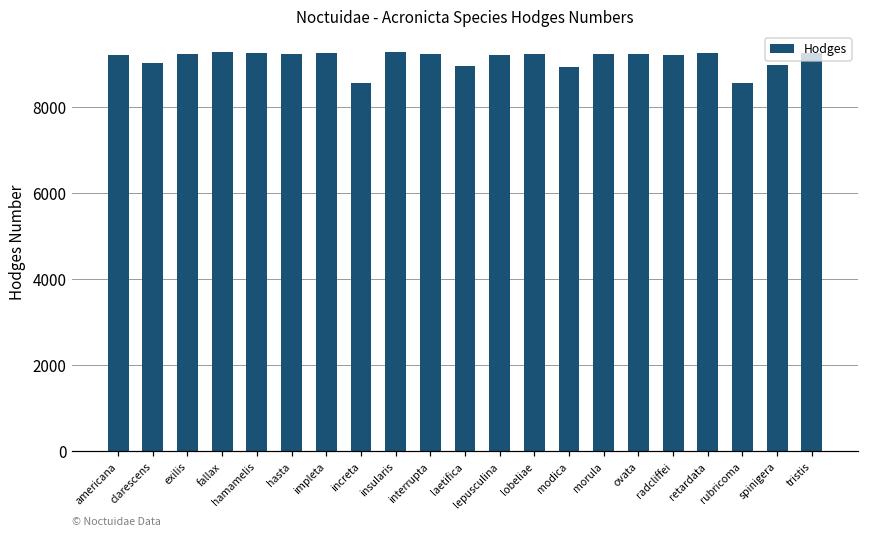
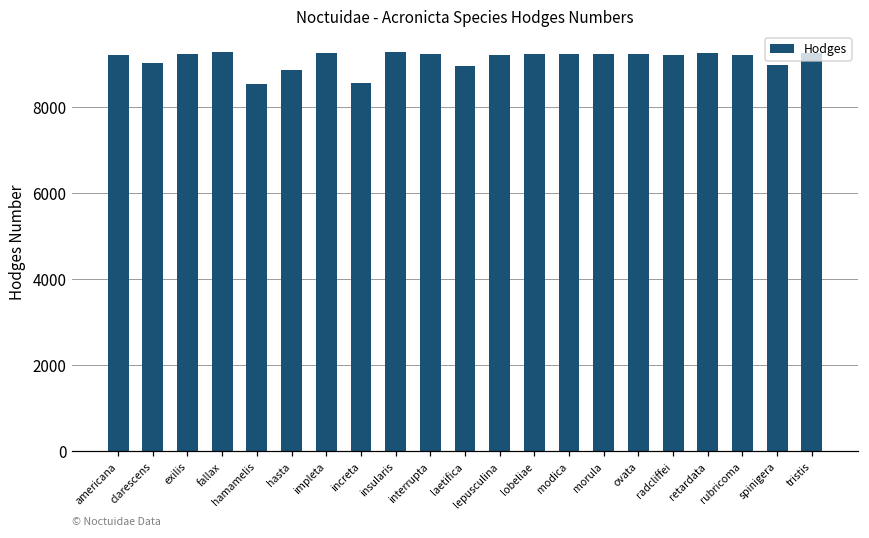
  {
    "americana": 9200,
    "clarescens": 9000,
    "exilis": 9200,
    "fallax": 9300,
-   "hamamelis": 9200,
-   "hasta": 9200,
+   "hamamelis": 8500,
+   "hasta": 8900,
    "impleta": 9300,
    "increta": 8600,
    "insularis": 9300,
    "interrupta": 9200,
    "laetifica": 9000,
    "lepusculina": 9200,
    "lobeliae": 9200,
-   "modica": 8900,
+   "modica": 9200,
    "morula": 9200,
    "ovata": 9200,
    "radcliffei": 9200,
    "retardata": 9300,
-   "rubricoma": 8600,
+   "rubricoma": 9200,
    "spinigera": 9000
  }
